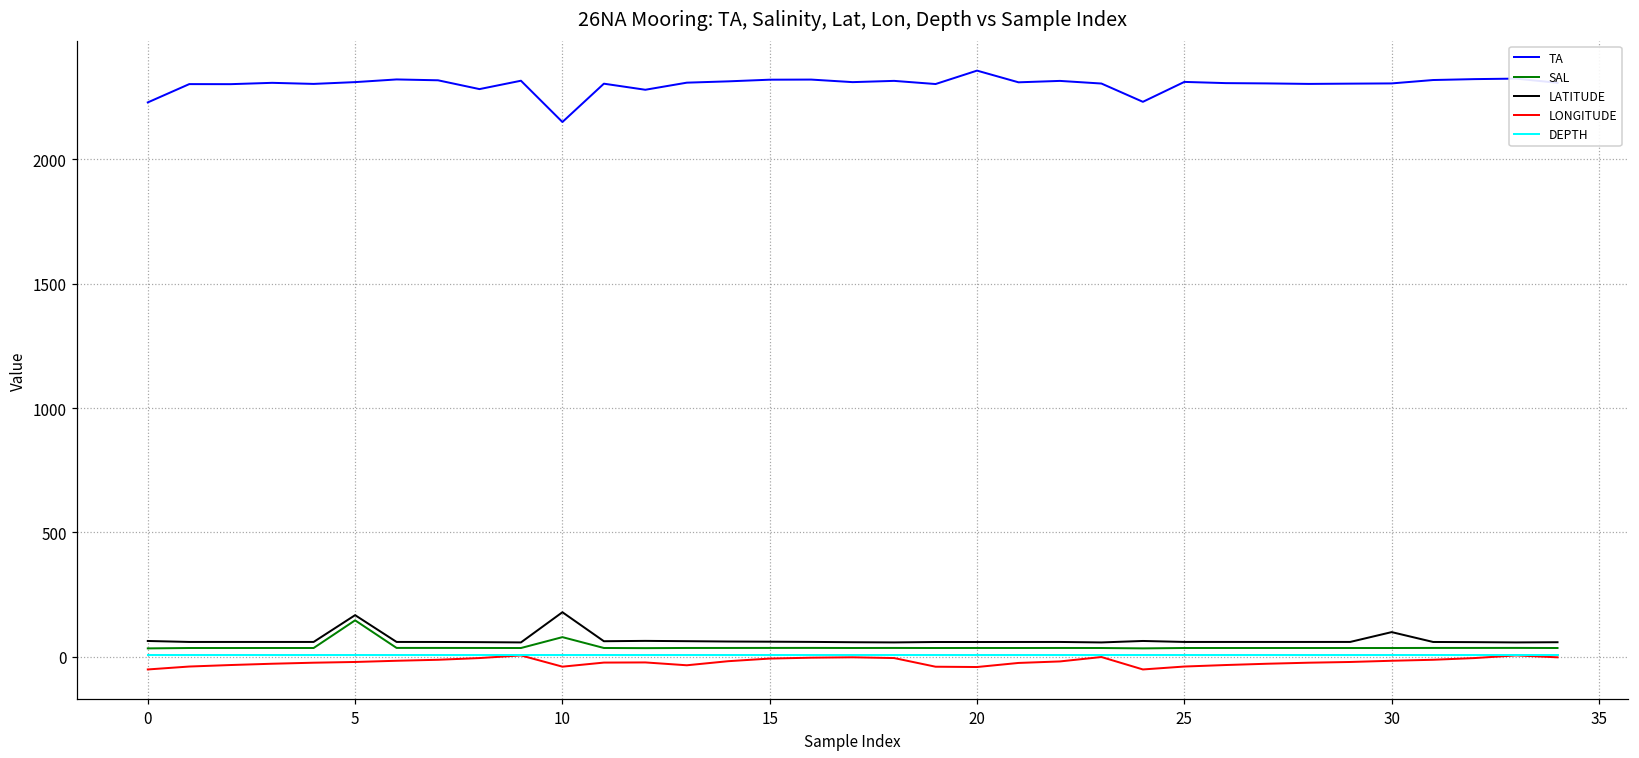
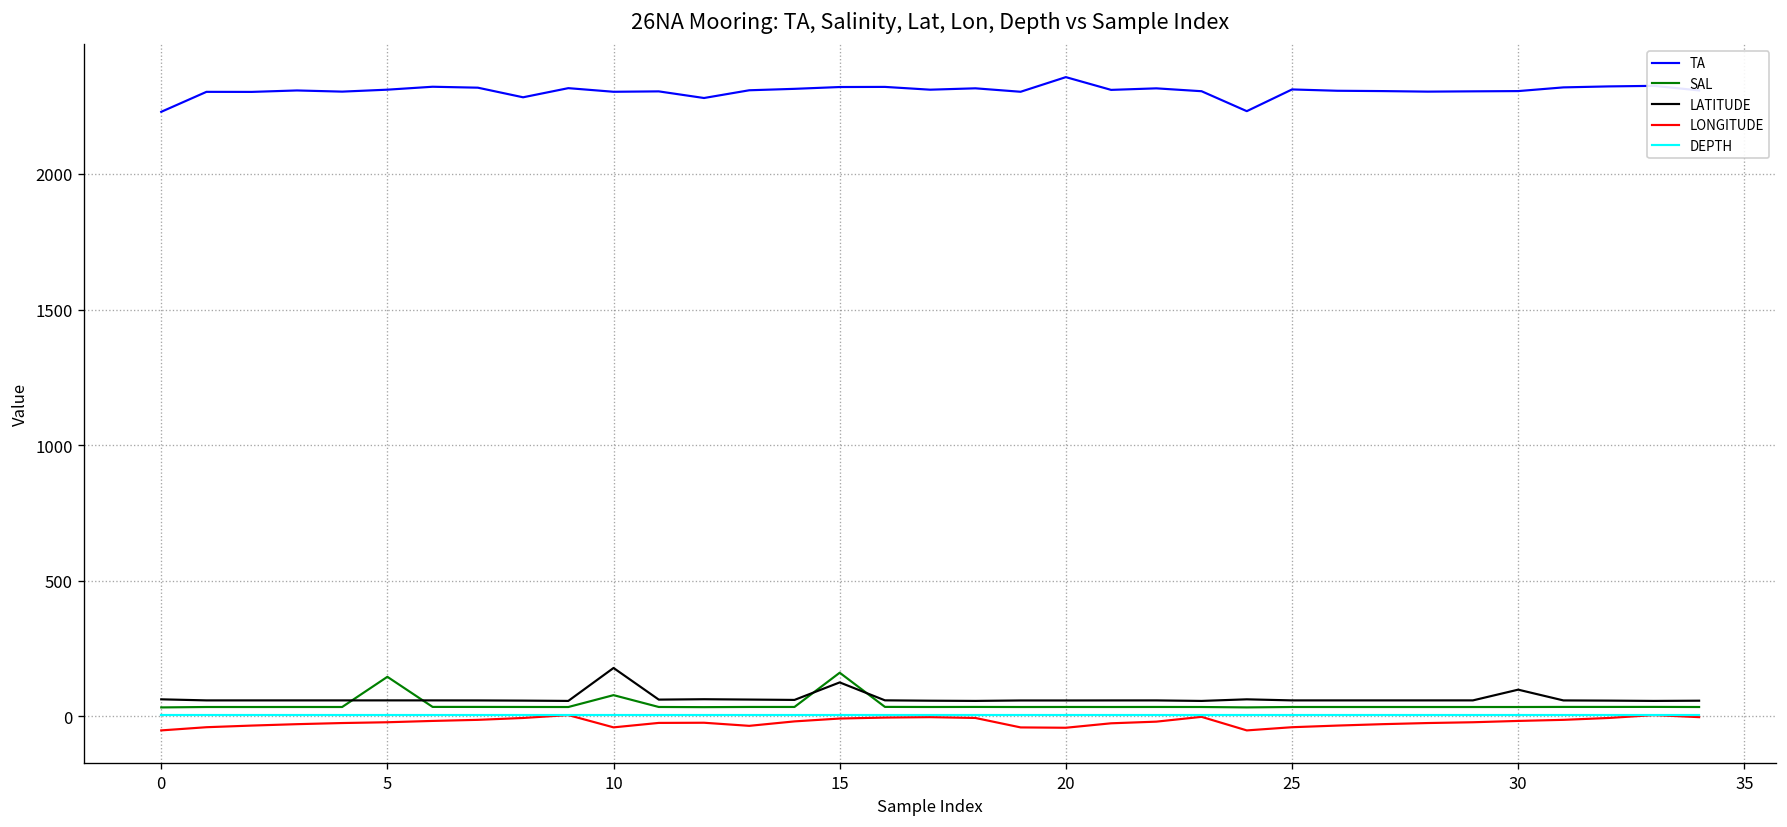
  {
    "TA": {
      "0": 2230,
      "5": 2310,
-     "10": 2150,
+     "10": 2300,
      "15": 2320,
      "20": 2360,
      "25": 2310,
      "30": 2310
    },
    "SAL": {
      "0": 30,
      "5": 150,
      "10": 80,
-     "15": 40,
+     "15": 160,
      "20": 40,
      "25": 30,
      "30": 30
    },
    "LATITUDE": {
      "0": 60,
-     "5": 170,
+     "5": 60,
      "10": 180,
-     "15": 60,
+     "15": 130,
      "20": 60,
      "25": 60,
      "30": 100
    },
    "LONGITUDE": {
      "0": -50,
      "5": -20,
      "10": -40,
      "15": -10,
      "20": -40,
      "25": -40,
      "30": -20
    },
    "DEPTH": {
      "0": 10,
      "5": 10,
      "10": 10,
      "15": 10,
      "20": 10,
      "25": 10,
      "30": 10
    }
  }
